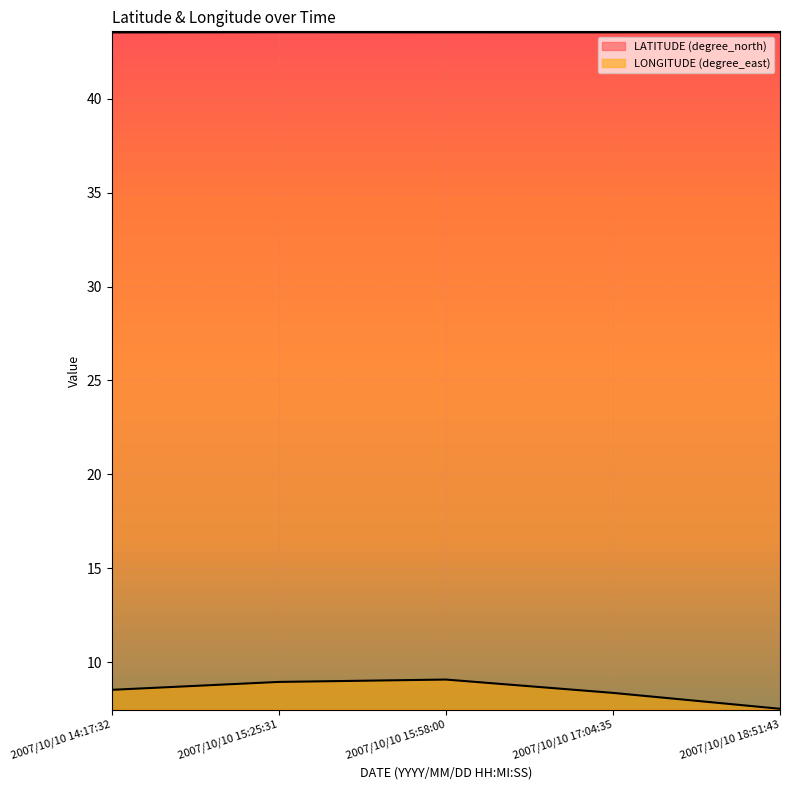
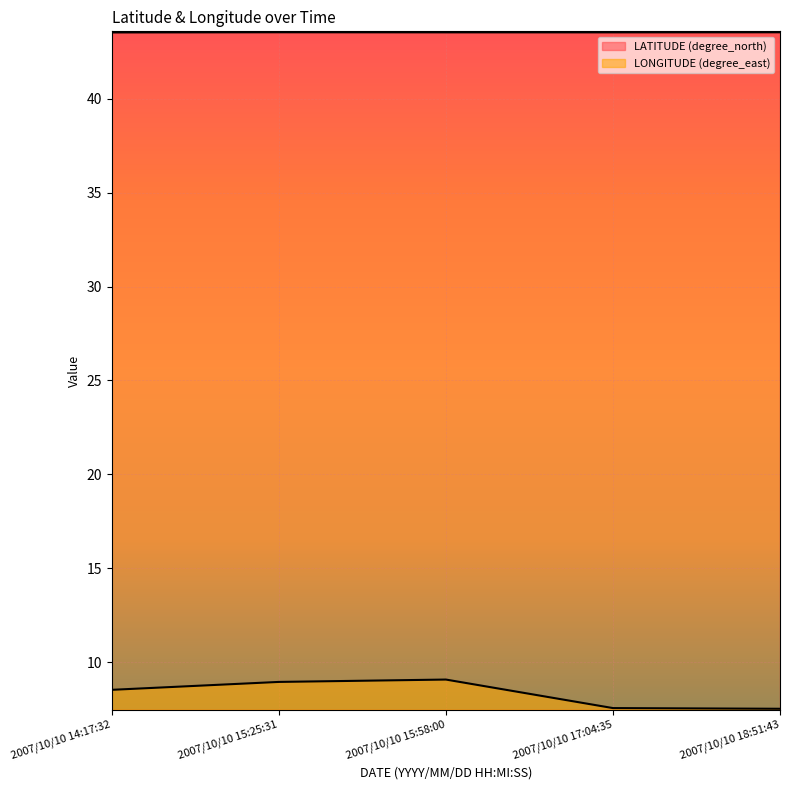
  {
    "LATITUDE (degree_north)": {
      "2007/10/10 14:17:32": 43.5,
      "2007/10/10 15:25:31": 43.5,
      "2007/10/10 15:58:00": 43.5,
      "2007/10/10 17:04:35": 43.5,
      "2007/10/10 18:51:43": 43.5
    },
    "LONGITUDE (degree_east)": {
      "2007/10/10 14:17:32": 8.5,
      "2007/10/10 15:25:31": 8.9,
      "2007/10/10 15:58:00": 9.1,
-     "2007/10/10 17:04:35": 8.4,
+     "2007/10/10 17:04:35": 7.6,
      "2007/10/10 18:51:43": 7.5
    }
  }
